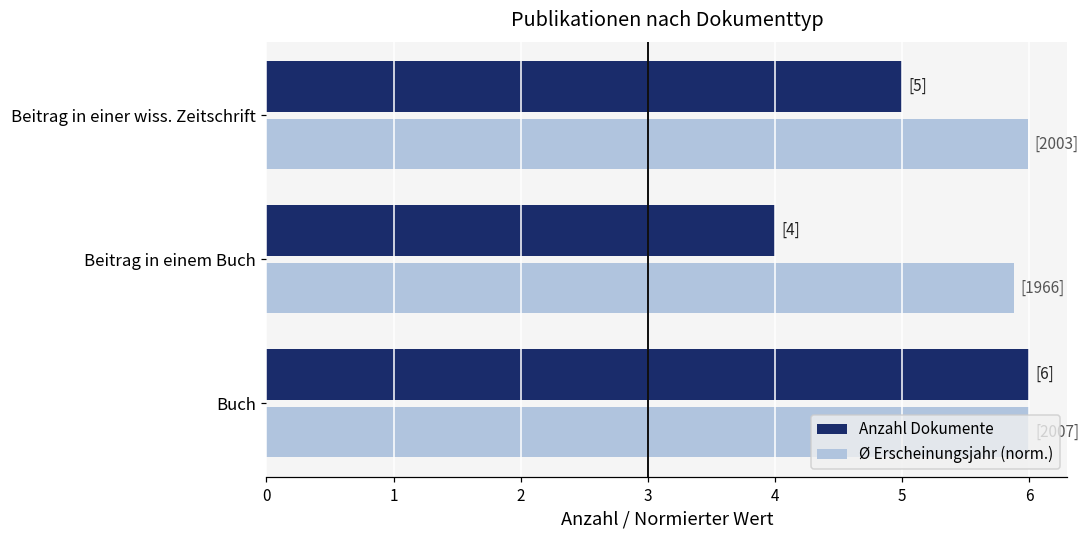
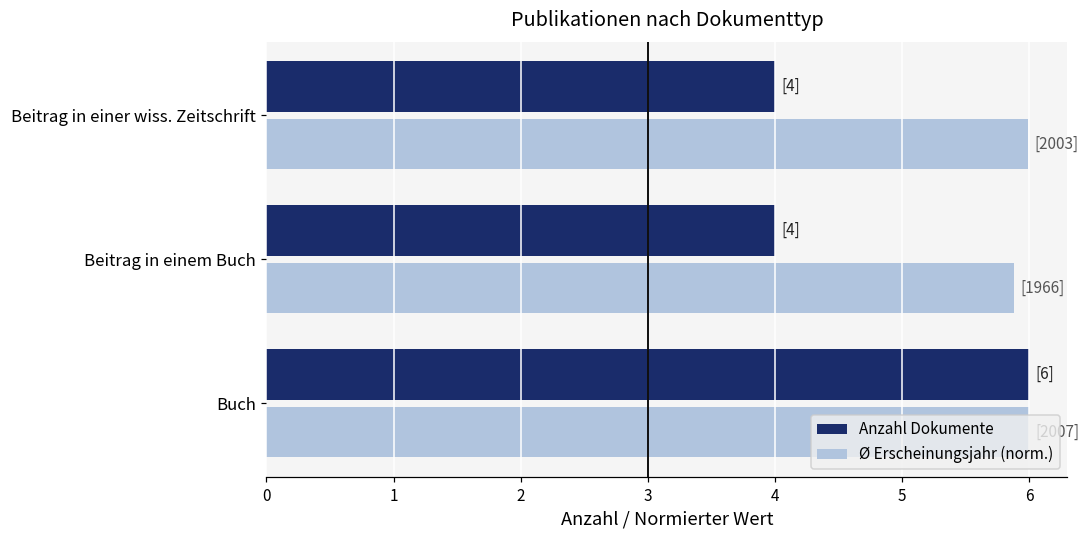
  {
    "Anzahl Dokumente": {
-     "Beitrag in einer wiss. Zeitschrift": "5]",
+     "Beitrag in einer wiss. Zeitschrift": "4]",
      "Beitrag in einem Buch": "4]",
      "Buch": "6]"
    }
  }
